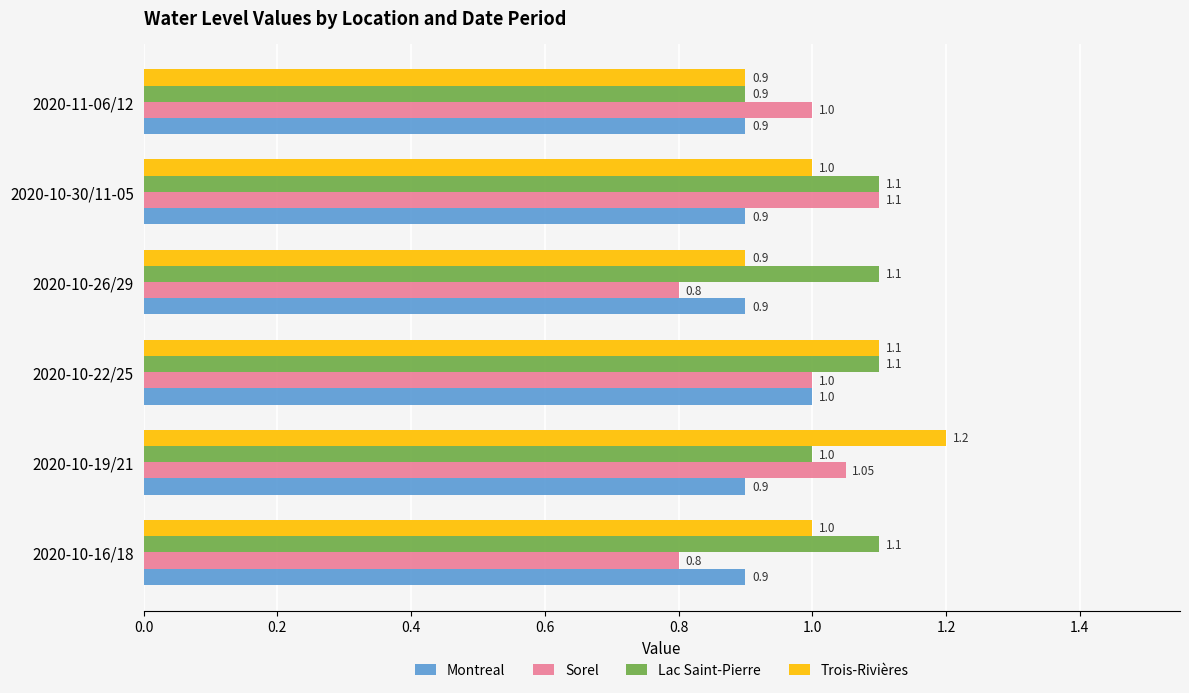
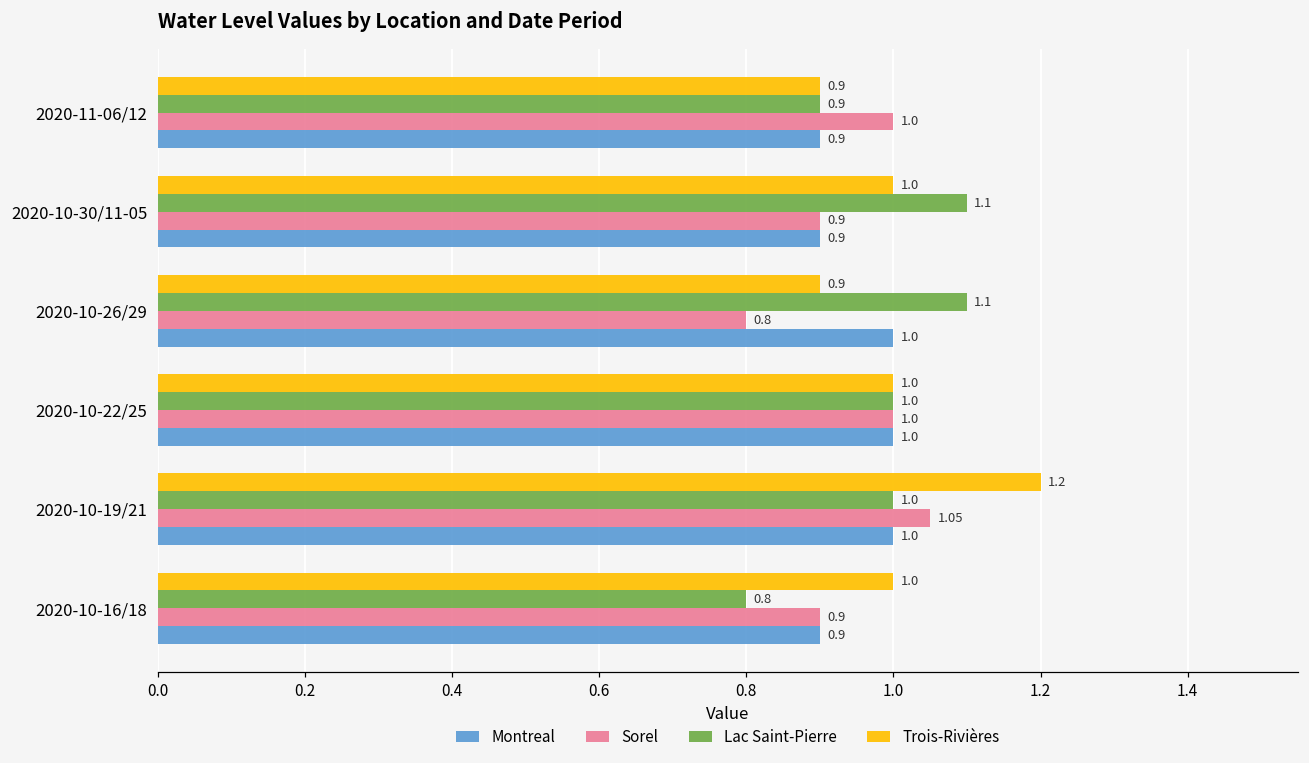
  {
    "Montreal": {
      "2020-11-06/12": 0.9,
      "2020-10-30/11-05": 0.9,
-     "2020-10-26/29": 0.9,
+     "2020-10-26/29": 1.0,
      "2020-10-22/25": 1.0,
-     "2020-10-19/21": 0.9,
+     "2020-10-19/21": 1.0,
      "2020-10-16/18": 0.9
    },
    "Sorel": {
      "2020-11-06/12": 1.0,
-     "2020-10-30/11-05": 1.1,
+     "2020-10-30/11-05": 0.9,
      "2020-10-26/29": 0.8,
      "2020-10-22/25": 1.0,
      "2020-10-19/21": 1.05,
-     "2020-10-16/18": 0.8
+     "2020-10-16/18": 0.9
    },
    "Lac Saint-Pierre": {
      "2020-11-06/12": 0.9,
      "2020-10-30/11-05": 1.1,
      "2020-10-26/29": 1.1,
-     "2020-10-22/25": 1.1,
+     "2020-10-22/25": 1.0,
      "2020-10-19/21": 1.0,
-     "2020-10-16/18": 1.1
+     "2020-10-16/18": 0.8
    },
    "Trois-Rivières": {
      "2020-11-06/12": 0.9,
      "2020-10-30/11-05": 1.0,
      "2020-10-26/29": 0.9,
-     "2020-10-22/25": 1.1,
+     "2020-10-22/25": 1.0,
      "2020-10-19/21": 1.2,
      "2020-10-16/18": 1.0
    }
  }
